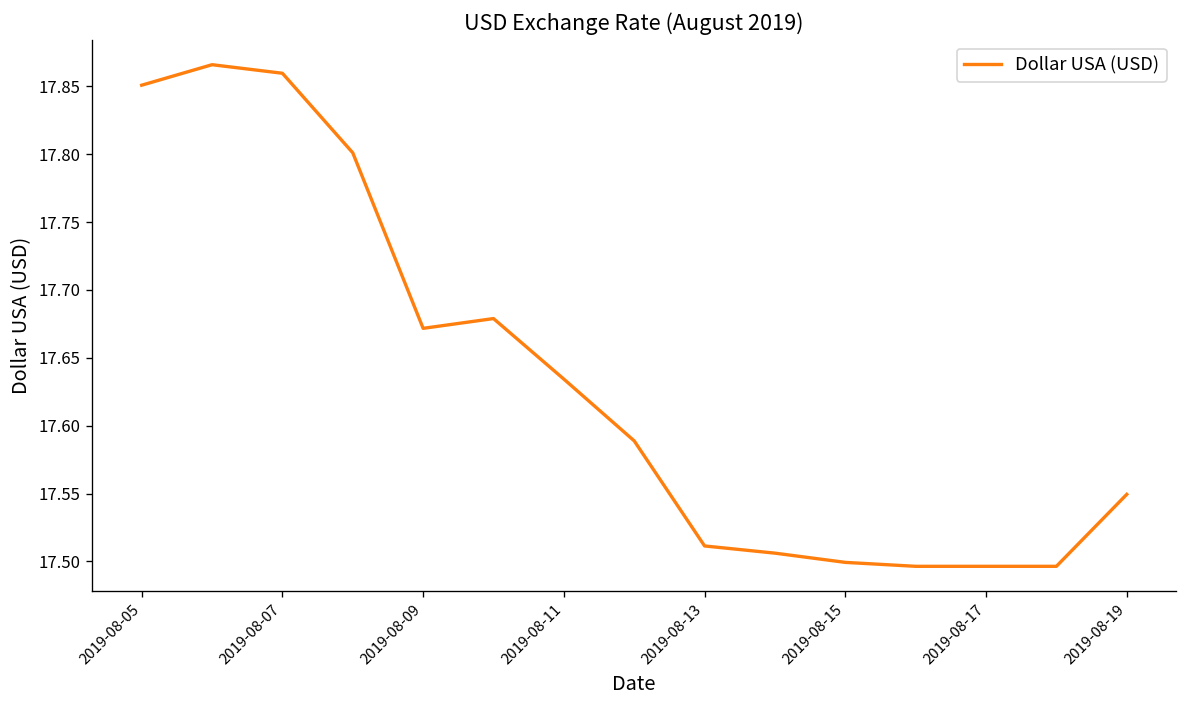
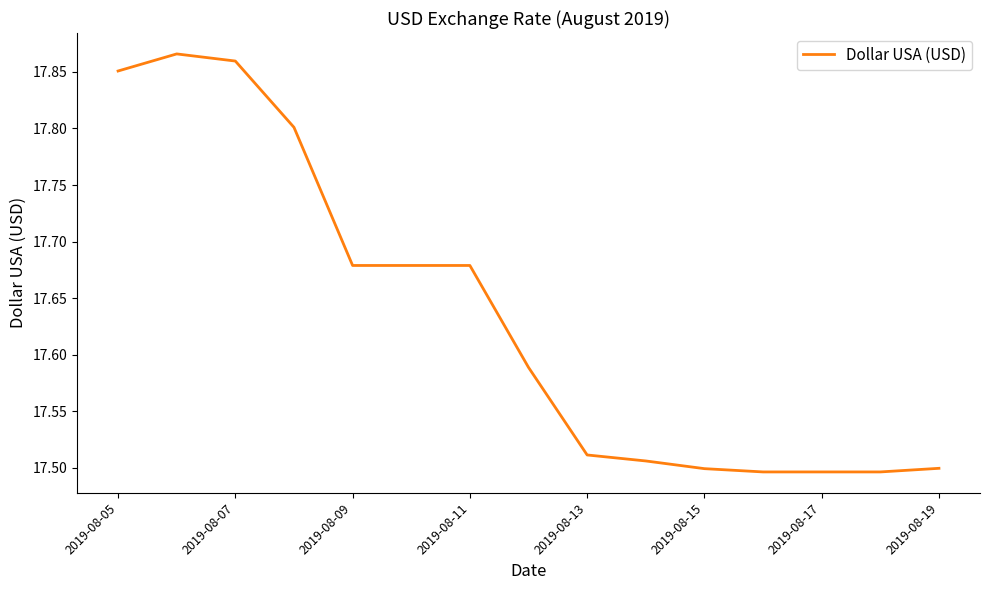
  {
    "2019-08-05": 17.851,
    "2019-08-07": 17.860,
-   "2019-08-09": 17.672,
-   "2019-08-11": 17.634,
+   "2019-08-09": 17.679,
+   "2019-08-11": 17.679,
    "2019-08-13": 17.511,
    "2019-08-15": 17.499,
    "2019-08-17": 17.496,
-   "2019-08-19": 17.549
+   "2019-08-19": 17.500
  }
